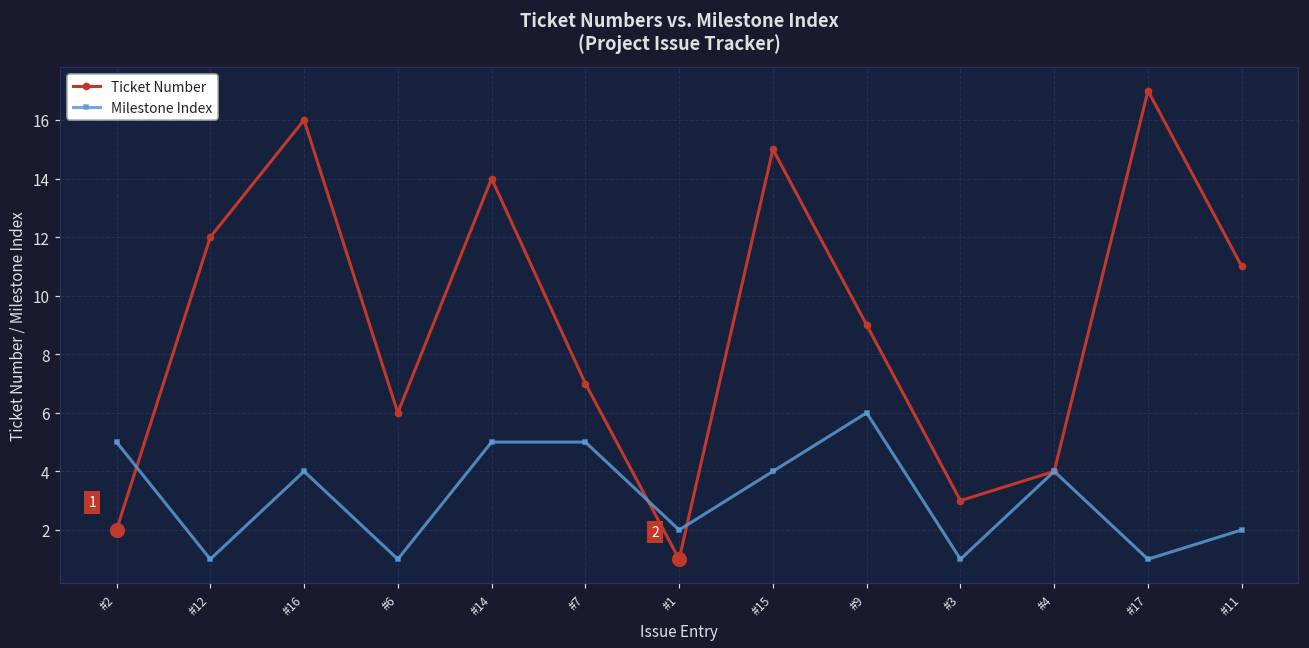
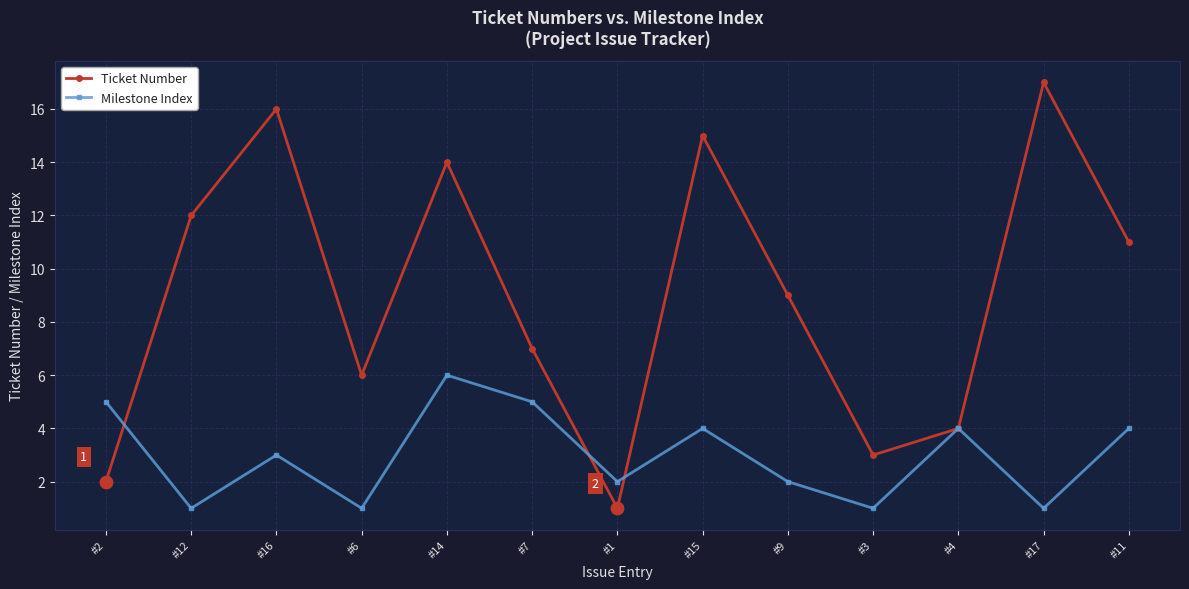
  {
    "Milestone Index": {
      "#2": 5,
      "#12": 1,
-     "#16": 4,
+     "#16": 3,
      "#6": 1,
-     "#14": 5,
+     "#14": 6,
      "#7": 5,
      "#15": 4,
-     "#9": 6,
+     "#9": 2,
      "#3": 1,
      "#17": 1,
-     "#11": 2
+     "#11": 4
    }
  }
